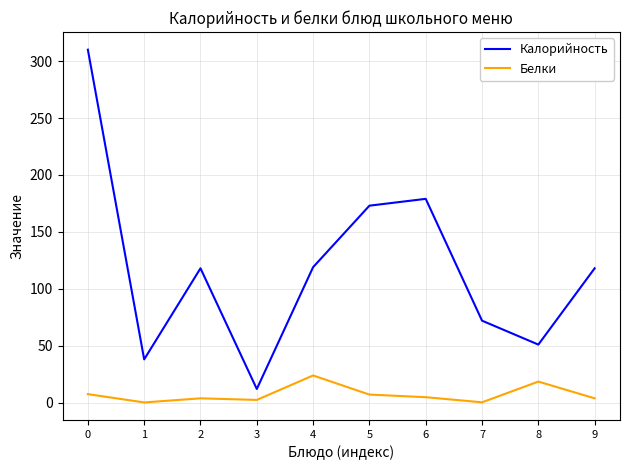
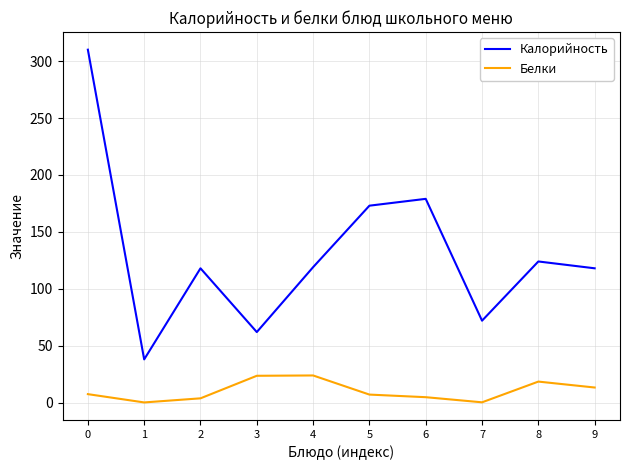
  {
    "Калорийность": {
      "0": 310,
      "1": 38,
      "2": 118,
-     "3": 12,
+     "3": 62,
      "4": 119,
      "5": 173,
      "6": 179,
      "7": 72,
-     "8": 51,
+     "8": 124,
      "9": 118
    },
    "Белки": {
      "0": 7,
      "1": 0,
      "2": 4,
-     "3": 2,
+     "3": 24,
      "4": 24,
      "5": 7,
      "6": 5,
      "7": 0,
      "8": 19,
-     "9": 4
+     "9": 13
    }
  }
